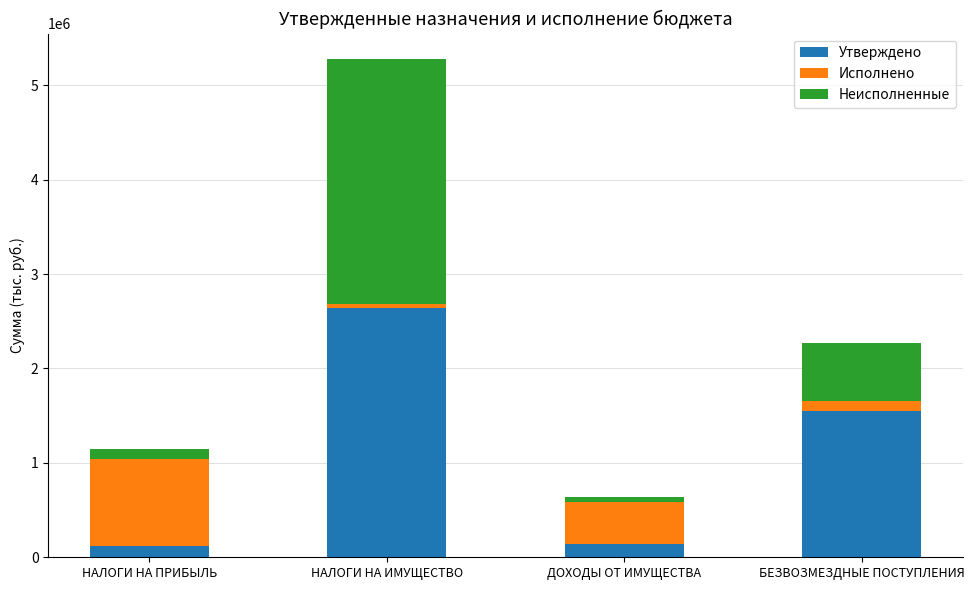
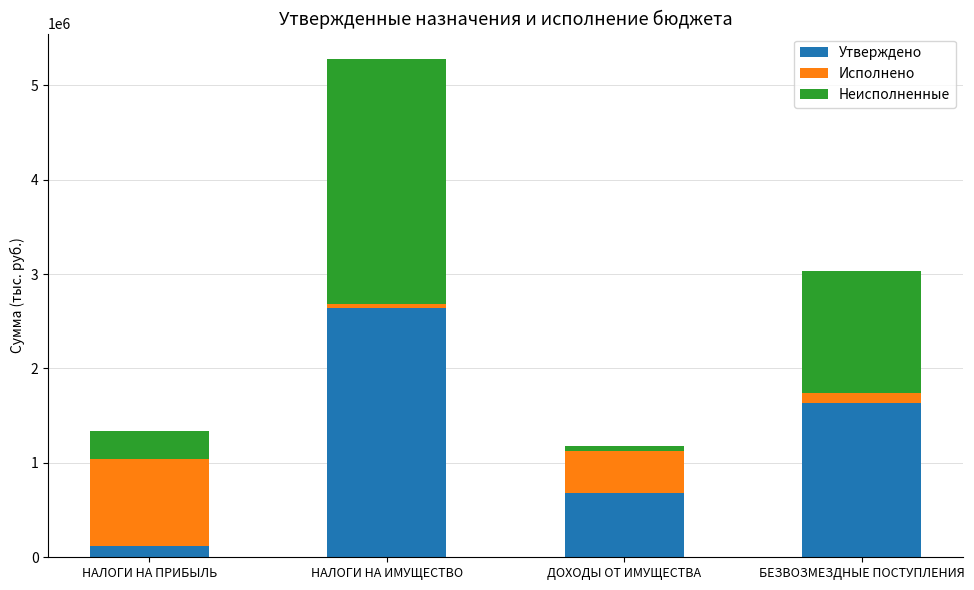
  {
    "Утверждено": {
      "НАЛОГИ НА ПРИБЫЛЬ": 100000,
      "НАЛОГИ НА ИМУЩЕСТВО": 2600000,
-     "ДОХОДЫ ОТ ИМУЩЕСТВА": 100000,
-     "БЕЗВОЗМЕЗДНЫЕ ПОСТУПЛЕНИЯ": 1550000
+     "ДОХОДЫ ОТ ИМУЩЕСТВА": 700000,
+     "БЕЗВОЗМЕЗДНЫЕ ПОСТУПЛЕНИЯ": 1640000
    },
    "Исполнено": {
      "НАЛОГИ НА ПРИБЫЛЬ": 900000,
      "НАЛОГИ НА ИМУЩЕСТВО": 0,
      "ДОХОДЫ ОТ ИМУЩЕСТВА": 400000,
      "БЕЗВОЗМЕЗДНЫЕ ПОСТУПЛЕНИЯ": 100000
    },
    "Неисполненные": {
-     "НАЛОГИ НА ПРИБЫЛЬ": 100000,
+     "НАЛОГИ НА ПРИБЫЛЬ": 300000,
      "НАЛОГИ НА ИМУЩЕСТВО": 2600000,
      "ДОХОДЫ ОТ ИМУЩЕСТВА": 100000,
-     "БЕЗВОЗМЕЗДНЫЕ ПОСТУПЛЕНИЯ": 600000
+     "БЕЗВОЗМЕЗДНЫЕ ПОСТУПЛЕНИЯ": 1300000
    }
  }
